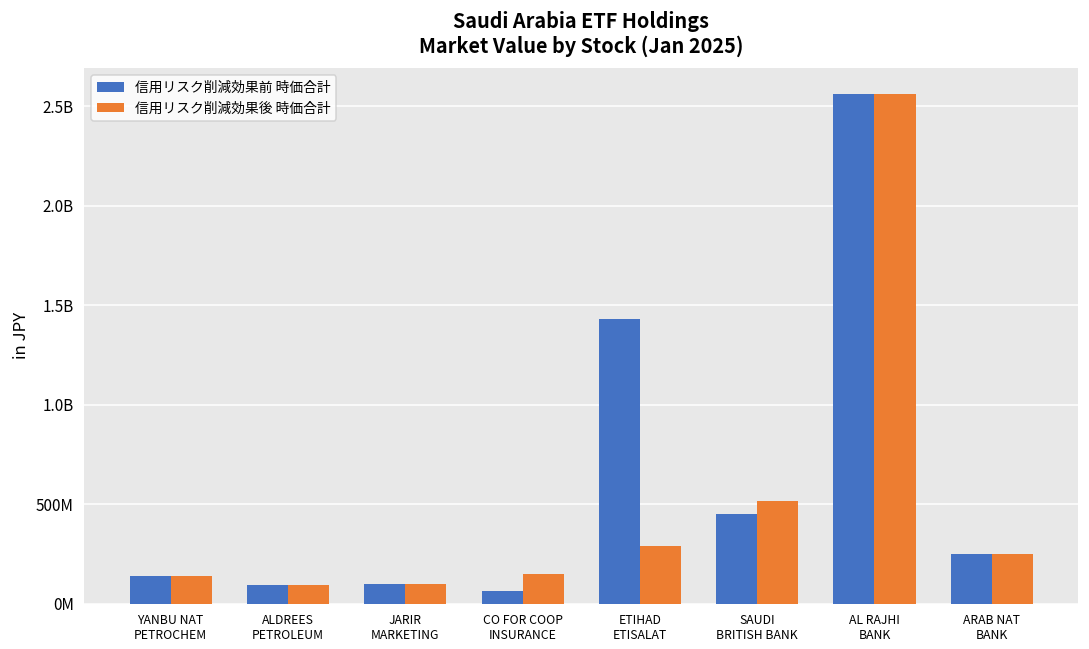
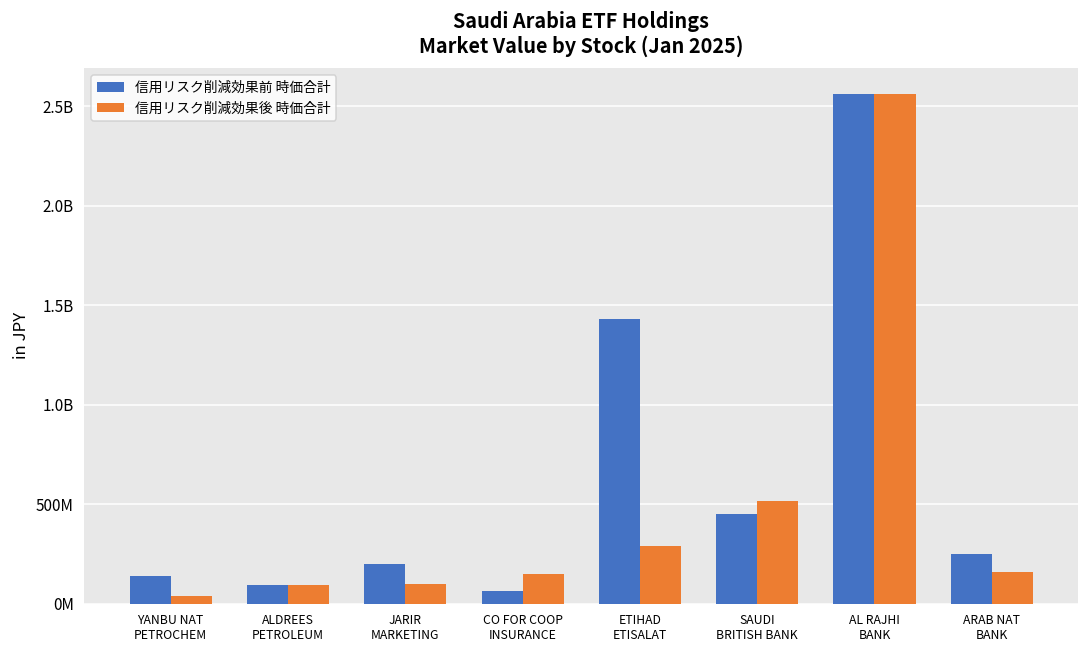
  {
    "信用リスク削減効果前 時価合計": {
      "YANBU NAT PETROCHEM": 140000000,
      "ALDREES PETROLEUM": 90000000,
-     "JARIR MARKETING": 100000000,
+     "JARIR MARKETING": 200000000,
      "CO FOR COOP INSURANCE": 60000000,
      "ETIHAD ETISALAT": 1430000000,
      "SAUDI BRITISH BANK": 450000000,
      "AL RAJHI BANK": 2560000000,
      "ARAB NAT BANK": 250000000
    },
    "信用リスク削減効果後 時価合計": {
-     "YANBU NAT PETROCHEM": 140000000,
+     "YANBU NAT PETROCHEM": 40000000,
      "ALDREES PETROLEUM": 90000000,
      "JARIR MARKETING": 100000000,
      "CO FOR COOP INSURANCE": 150000000,
      "ETIHAD ETISALAT": 290000000,
      "SAUDI BRITISH BANK": 510000000,
      "AL RAJHI BANK": 2560000000,
-     "ARAB NAT BANK": 250000000
+     "ARAB NAT BANK": 160000000
    }
  }
